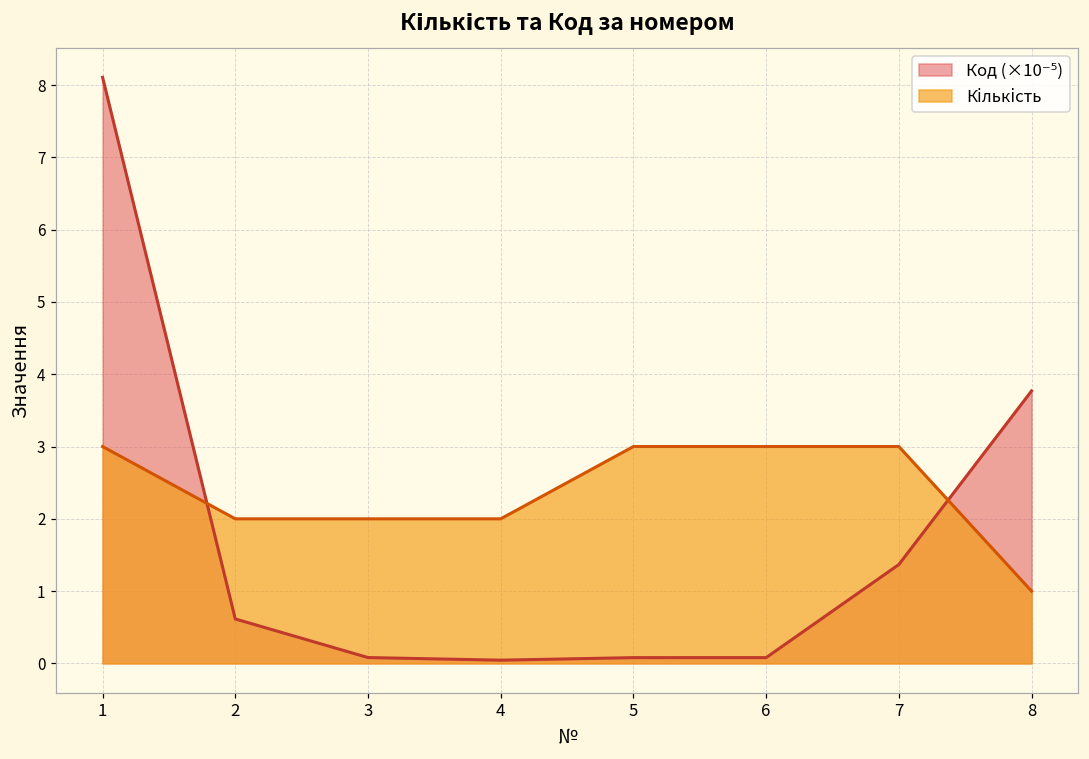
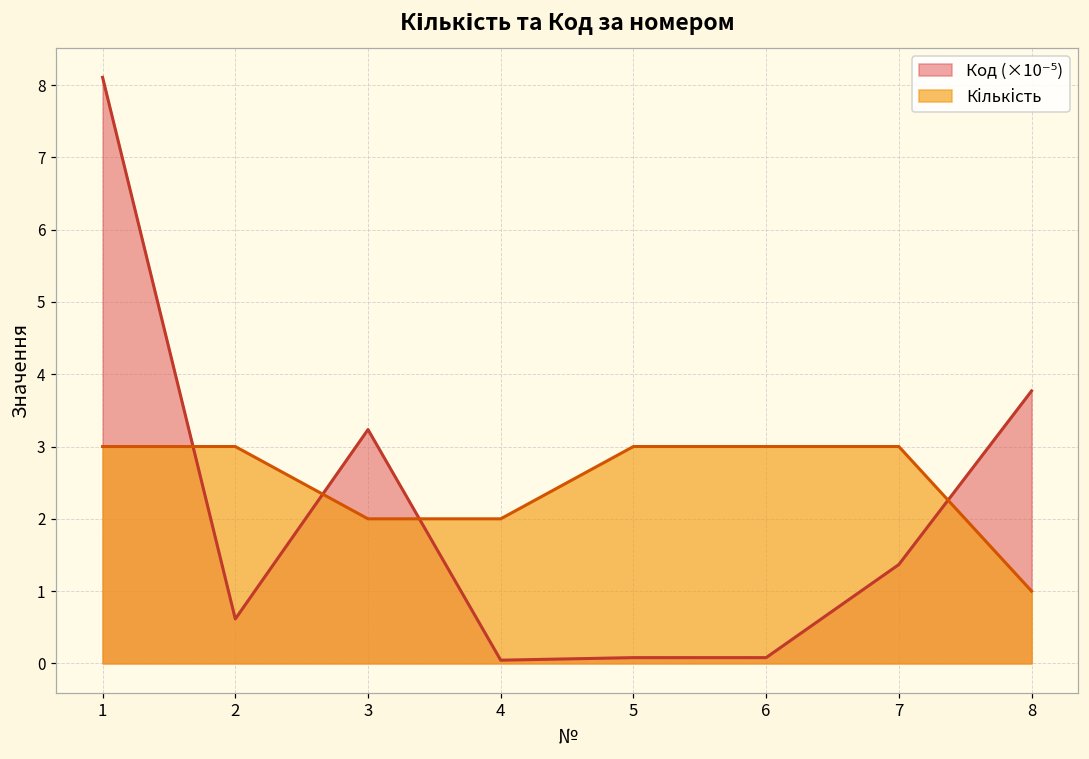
  {
    "Код (×10⁻⁵)": {
      "1": 8.1,
      "2": 0.6,
-     "3": 0.1,
+     "3": 3.2,
      "4": 0.0,
      "5": 0.1,
      "6": 0.1,
      "7": 1.4,
      "8": 3.8
    },
    "Кількість": {
      "1": 3,
-     "2": 2,
+     "2": 3,
      "3": 2,
      "4": 2,
      "5": 3,
      "6": 3,
      "7": 3,
      "8": 1
    }
  }
